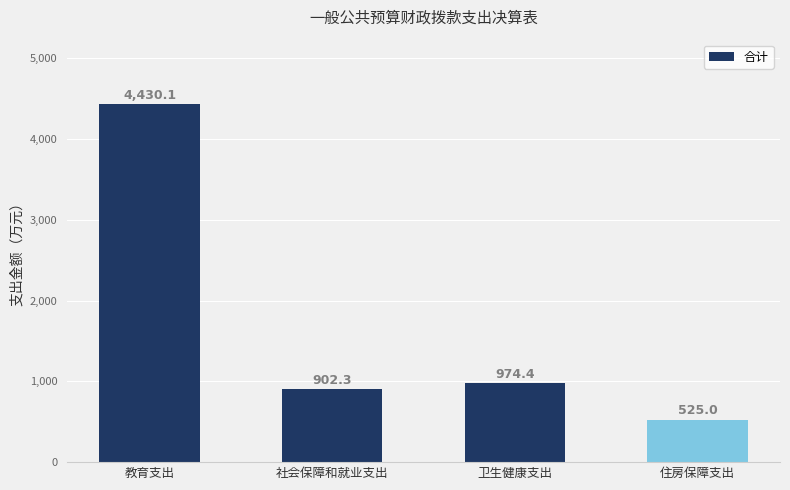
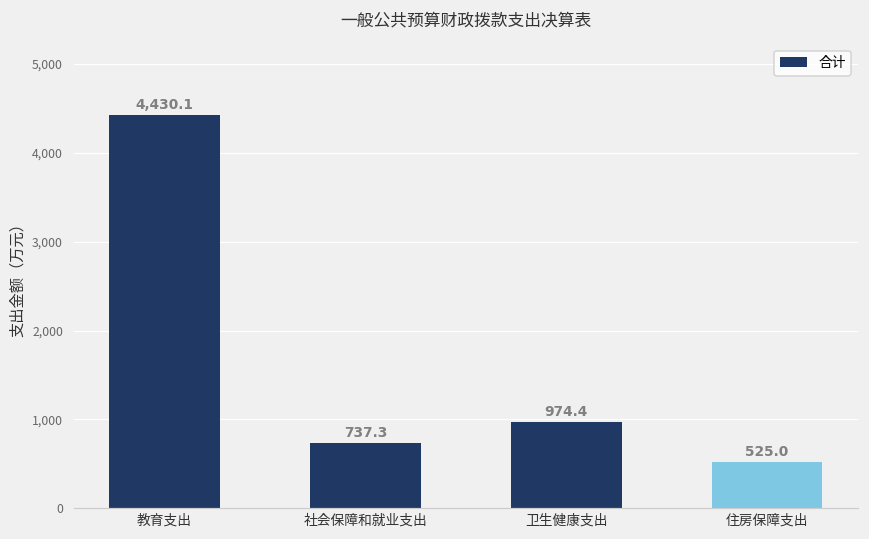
  {
    "教育支出": "4,430.1",
-   "社会保障和就业支出": "902.3",
+   "社会保障和就业支出": "737.3",
    "卫生健康支出": "974.4",
    "住房保障支出": "525.0"
  }
